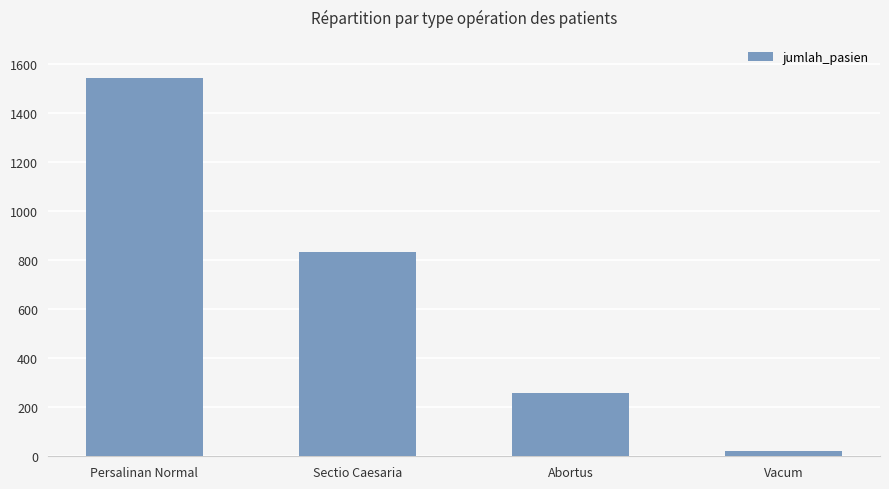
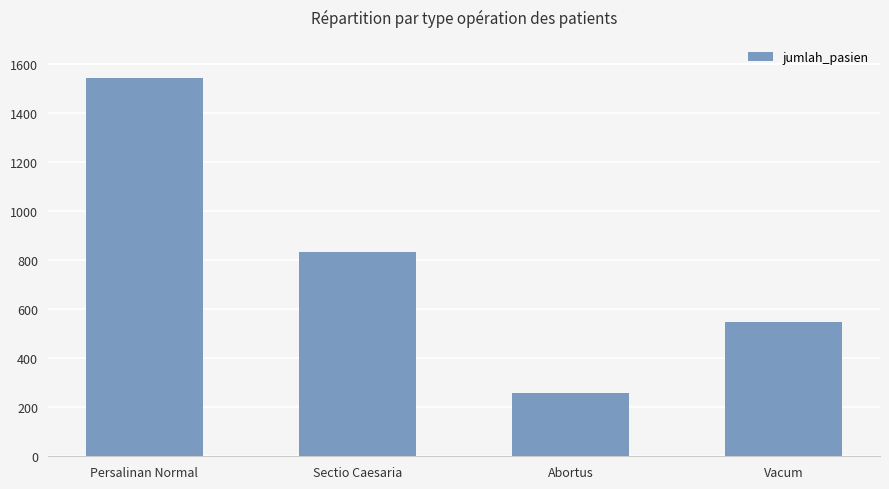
  {
    "Persalinan Normal": 1540,
    "Sectio Caesaria": 840,
    "Abortus": 260,
-   "Vacum": 20
+   "Vacum": 550
  }
